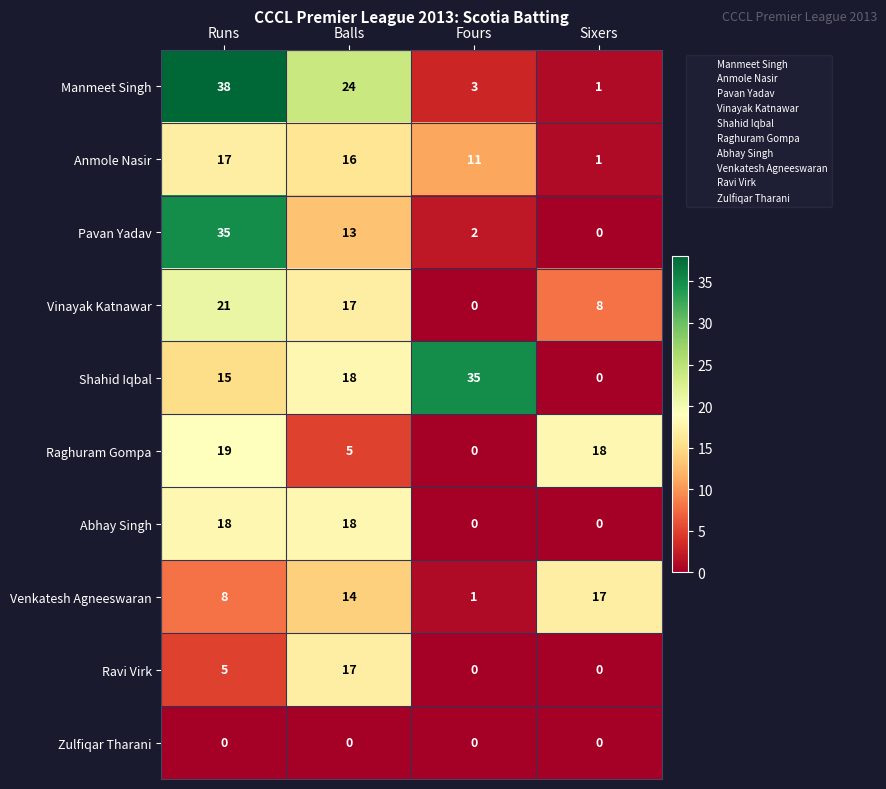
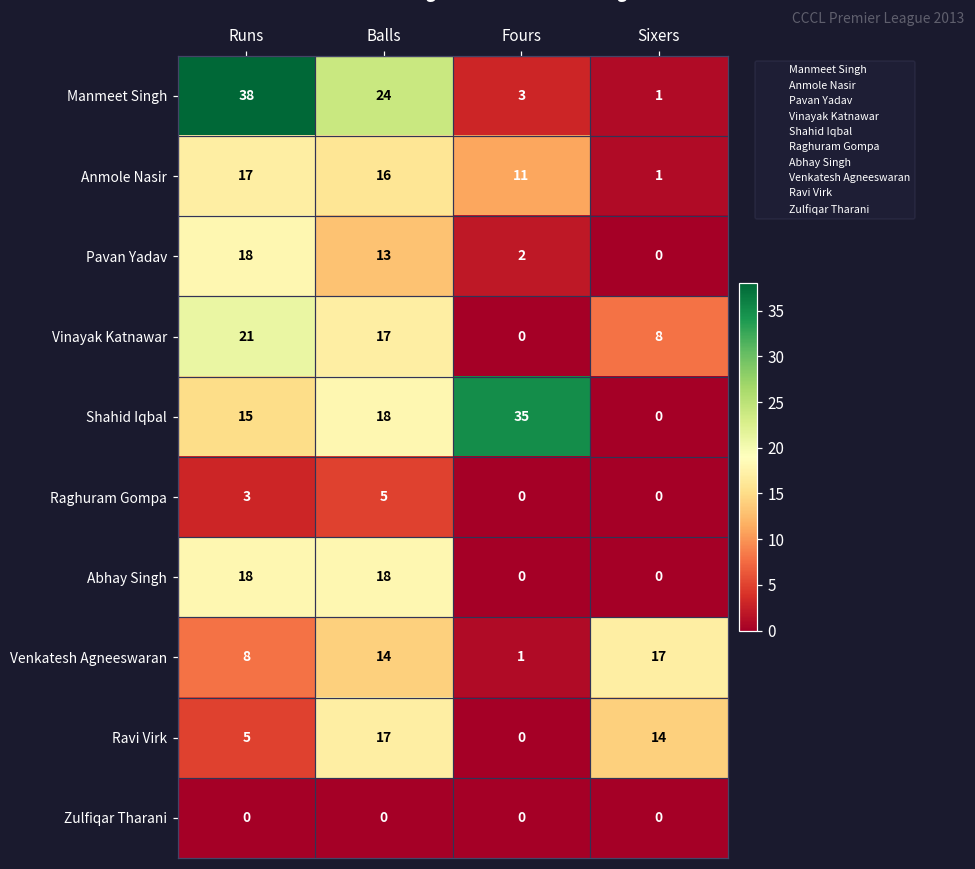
  {
    "Manmeet Singh": {
      "Runs": 38,
      "Balls": 24,
      "Fours": 3,
      "Sixers": 1
    },
    "Anmole Nasir": {
      "Runs": 17,
      "Balls": 16,
      "Fours": 11,
      "Sixers": 1
    },
    "Pavan Yadav": {
-     "Runs": 35,
+     "Runs": 18,
      "Balls": 13,
      "Fours": 2,
      "Sixers": 0
    },
    "Vinayak Katnawar": {
      "Runs": 21,
      "Balls": 17,
      "Fours": 0,
      "Sixers": 8
    },
    "Shahid Iqbal": {
      "Runs": 15,
      "Balls": 18,
      "Fours": 35,
      "Sixers": 0
    },
    "Raghuram Gompa": {
-     "Runs": 19,
+     "Runs": 3,
      "Balls": 5,
      "Fours": 0,
-     "Sixers": 18
+     "Sixers": 0
    },
    "Abhay Singh": {
      "Runs": 18,
      "Balls": 18,
      "Fours": 0,
      "Sixers": 0
    },
    "Venkatesh Agneeswaran": {
      "Runs": 8,
      "Balls": 14,
      "Fours": 1,
      "Sixers": 17
    },
    "Ravi Virk": {
      "Runs": 5,
      "Balls": 17,
      "Fours": 0,
-     "Sixers": 0
+     "Sixers": 14
    },
    "Zulfiqar Tharani": {
      "Runs": 0,
      "Balls": 0,
      "Fours": 0,
      "Sixers": 0
    }
  }
